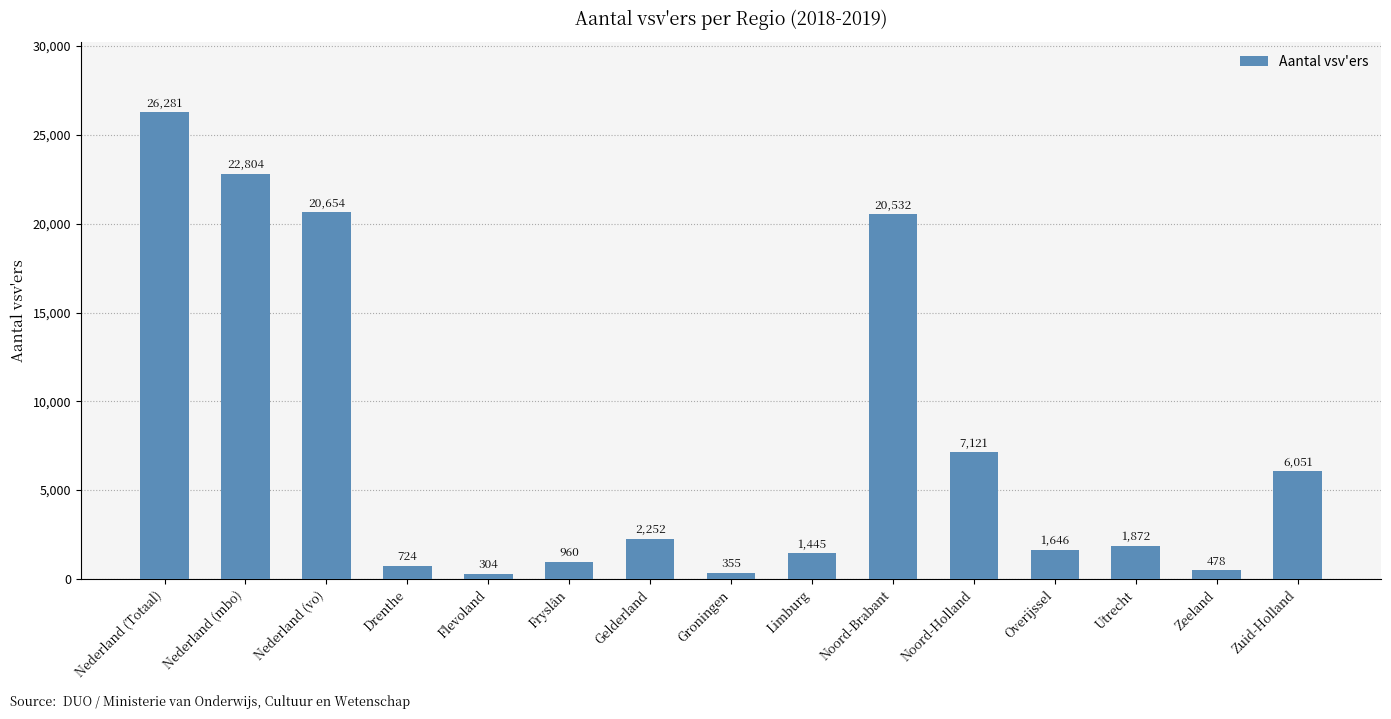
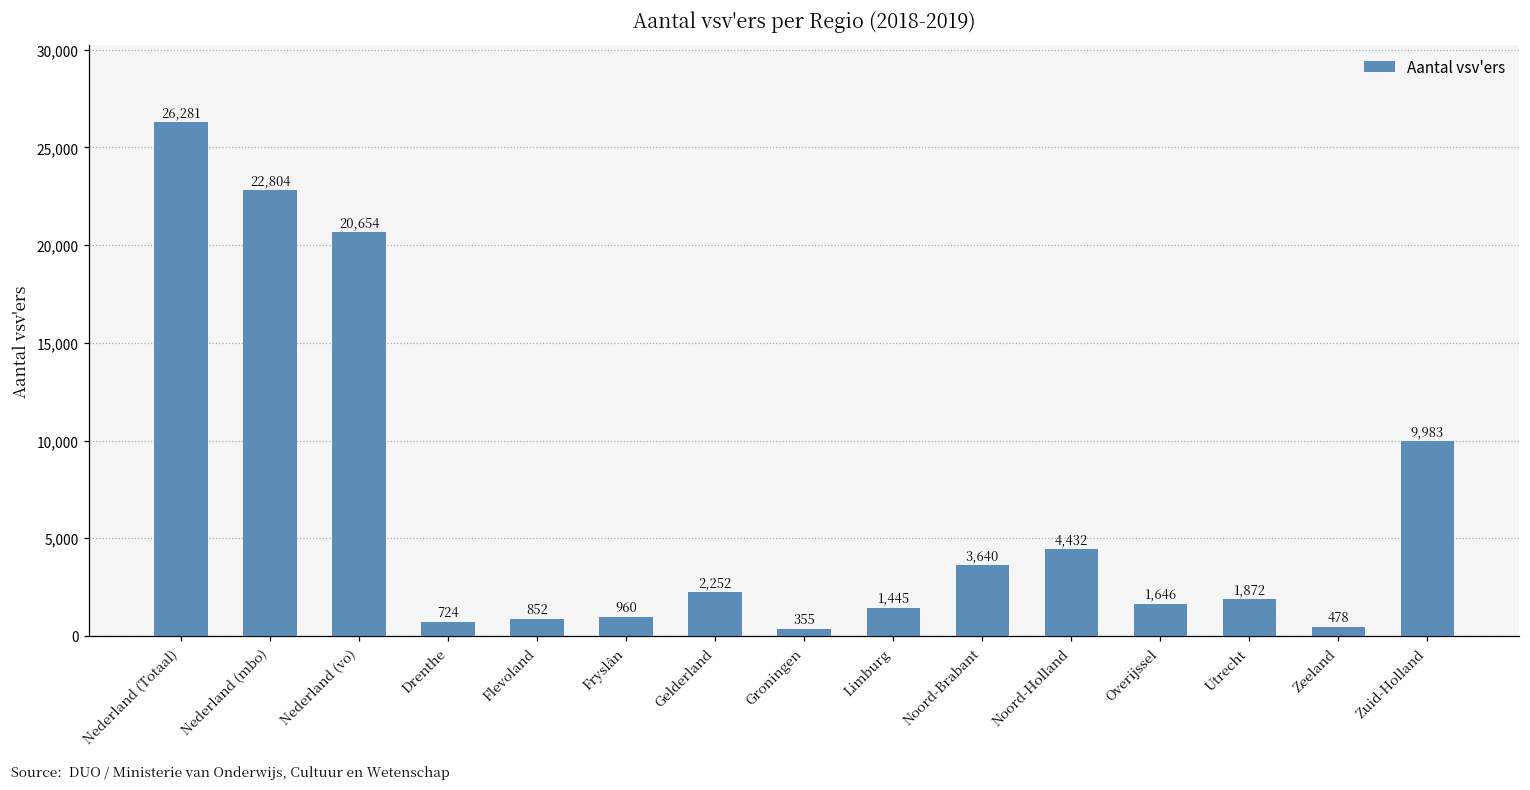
  {
    "Nederland (Totaal)": "26,281",
    "Nederland (mbo)": "22,804",
    "Nederland (vo)": "20,654",
    "Drenthe": "724",
-   "Flevoland": "304",
+   "Flevoland": "852",
    "Fryslân": "960",
    "Gelderland": "2,252",
    "Groningen": "355",
    "Limburg": "1,445",
-   "Noord-Brabant": "20,532",
-   "Noord-Holland": "7,121",
+   "Noord-Brabant": "3,640",
+   "Noord-Holland": "4,432",
    "Overijssel": "1,646",
    "Utrecht": "1,872",
    "Zeeland": "478",
-   "Zuid-Holland": "6,051"
+   "Zuid-Holland": "9,983"
  }
